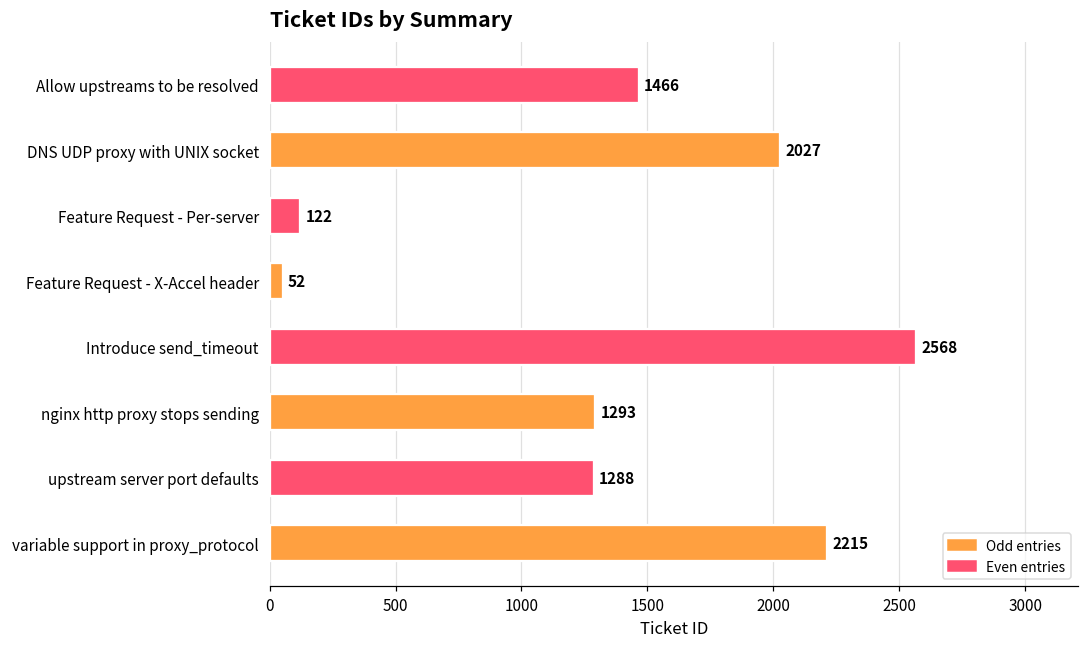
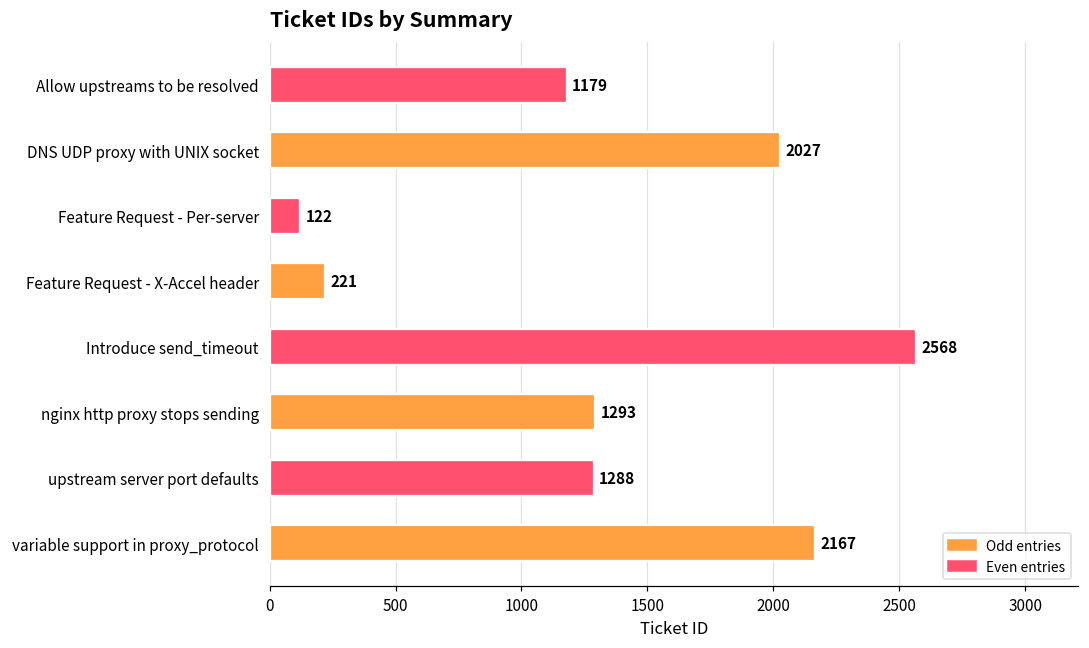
  {
-   "Allow upstreams to be resolved": 1466,
+   "Allow upstreams to be resolved": 1179,
    "DNS UDP proxy with UNIX socket": 2027,
    "Feature Request - Per-server": 122,
-   "Feature Request - X-Accel header": 52,
+   "Feature Request - X-Accel header": 221,
    "Introduce send_timeout": 2568,
    "nginx http proxy stops sending": 1293,
    "upstream server port defaults": 1288,
-   "variable support in proxy_protocol": 2215
+   "variable support in proxy_protocol": 2167
  }
